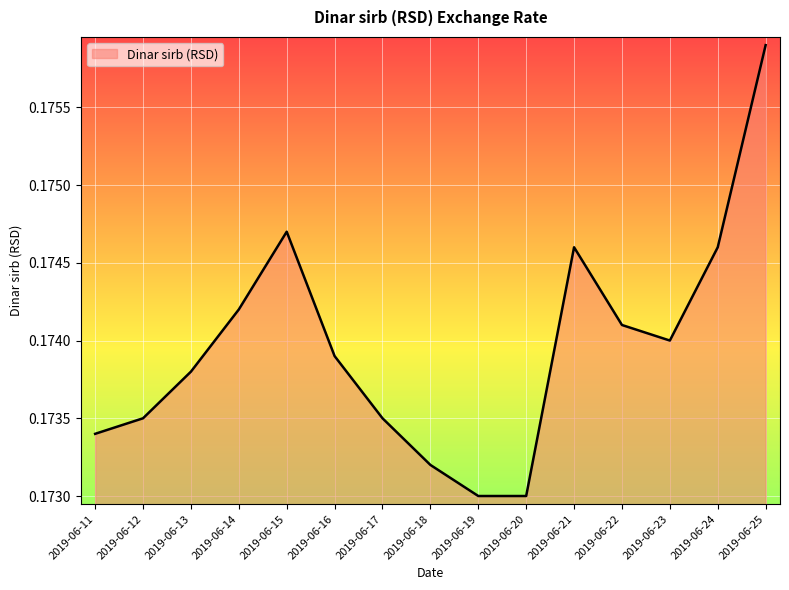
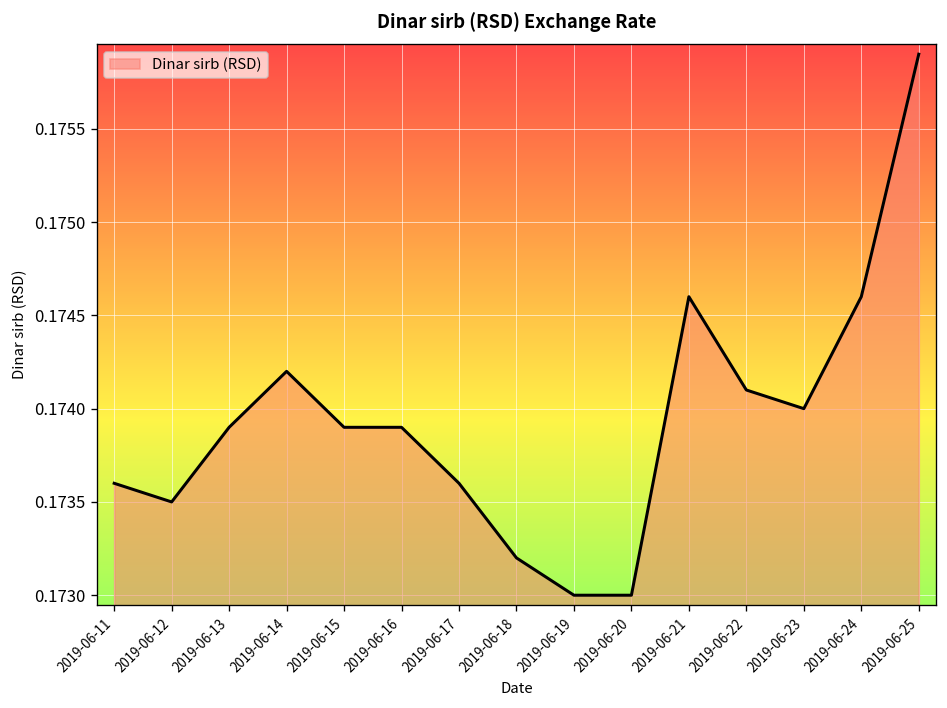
  {
-   "2019-06-11": 0.1734,
+   "2019-06-11": 0.1736,
    "2019-06-12": 0.1735,
-   "2019-06-13": 0.1738,
+   "2019-06-13": 0.1739,
    "2019-06-14": 0.1742,
-   "2019-06-15": 0.1747,
+   "2019-06-15": 0.1739,
    "2019-06-16": 0.1739,
-   "2019-06-17": 0.1735,
+   "2019-06-17": 0.1736,
    "2019-06-18": 0.1732,
    "2019-06-19": 0.1730,
    "2019-06-20": 0.1730,
    "2019-06-21": 0.1746,
    "2019-06-22": 0.1741,
    "2019-06-23": 0.1740,
    "2019-06-24": 0.1746,
    "2019-06-25": 0.1759
  }
